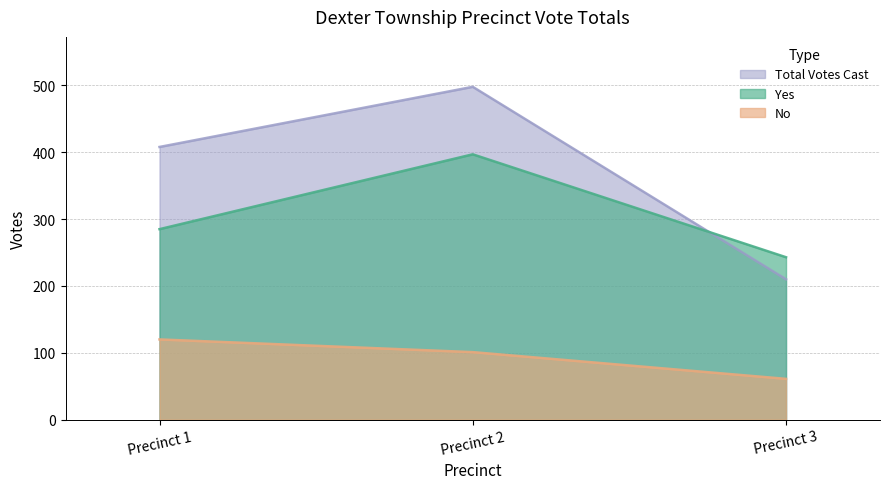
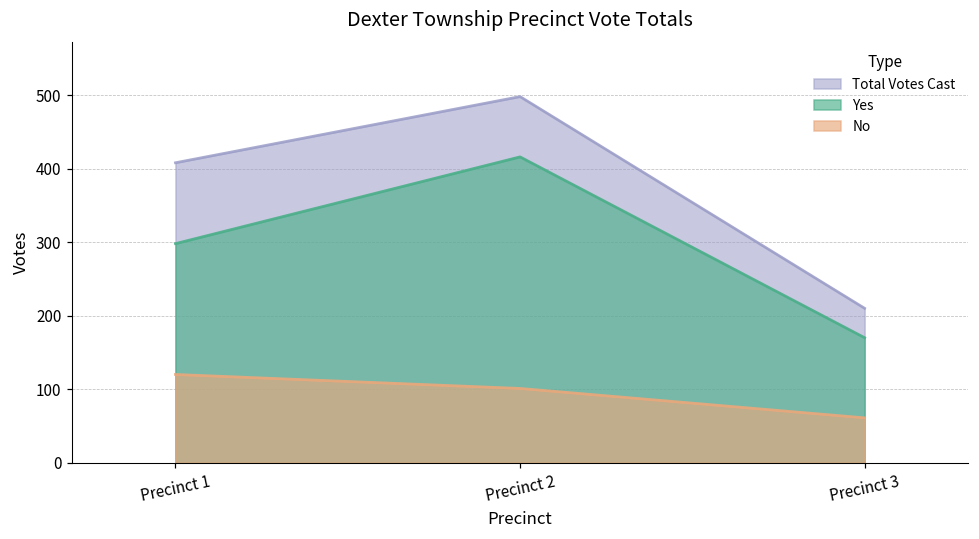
  {
    "Total Votes Cast": {
      "Precinct 1": 410,
      "Precinct 2": 500,
      "Precinct 3": 210
    },
    "Yes": {
-     "Precinct 1": 290,
-     "Precinct 2": 400,
-     "Precinct 3": 240
+     "Precinct 1": 300,
+     "Precinct 2": 420,
+     "Precinct 3": 170
    },
    "No": {
      "Precinct 1": 120,
      "Precinct 2": 100,
      "Precinct 3": 60
    }
  }
